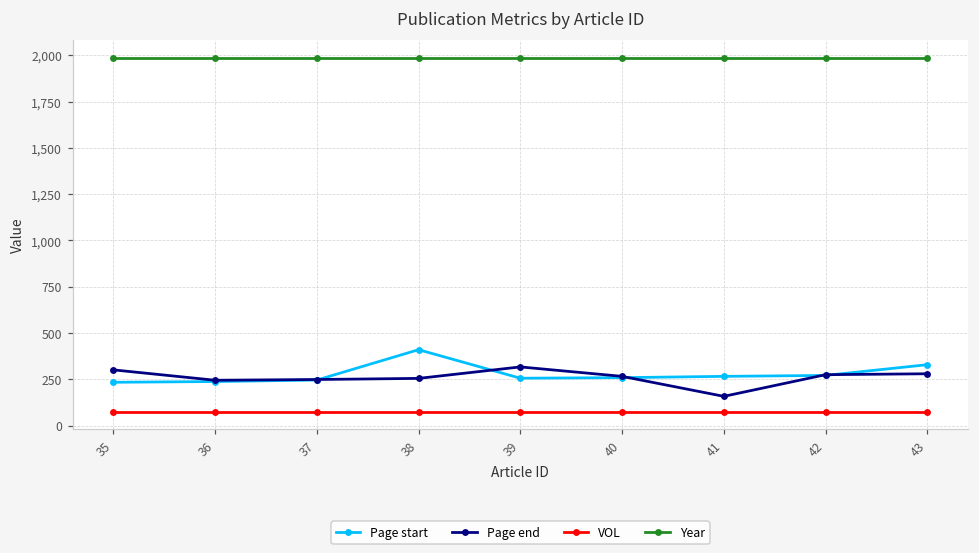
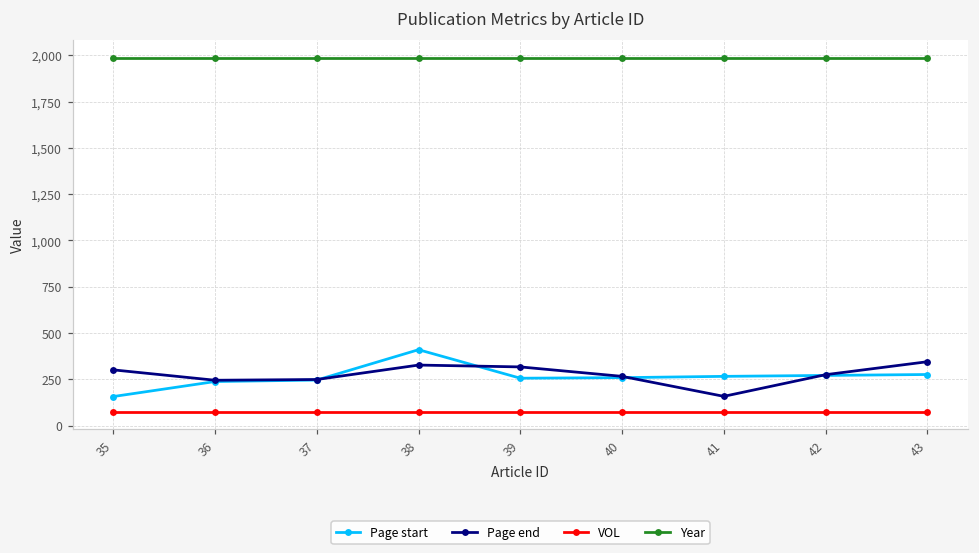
  {
    "Page start": {
-     "35": "230",
+     "35": "160",
      "38": "410",
      "39": "260",
      "41": "270",
-     "43": "330"
+     "43": "280"
    },
    "Page end": {
      "35": "300",
-     "38": "260",
+     "38": "330",
      "39": "320",
      "41": "160",
-     "43": "280"
+     "43": "350"
    },
    "VOL": {
      "35": "80",
      "36": "80",
      "37": "80",
      "38": "80",
      "39": "80",
      "40": "80",
      "41": "80",
      "42": "80",
      "43": "80"
    },
    "Year": {
      "35": "1,990",
      "36": "1,990",
      "37": "1,990",
      "38": "1,990",
      "39": "1,990",
      "40": "1,990",
      "41": "1,990",
      "42": "1,990",
      "43": "1,990"
    }
  }
